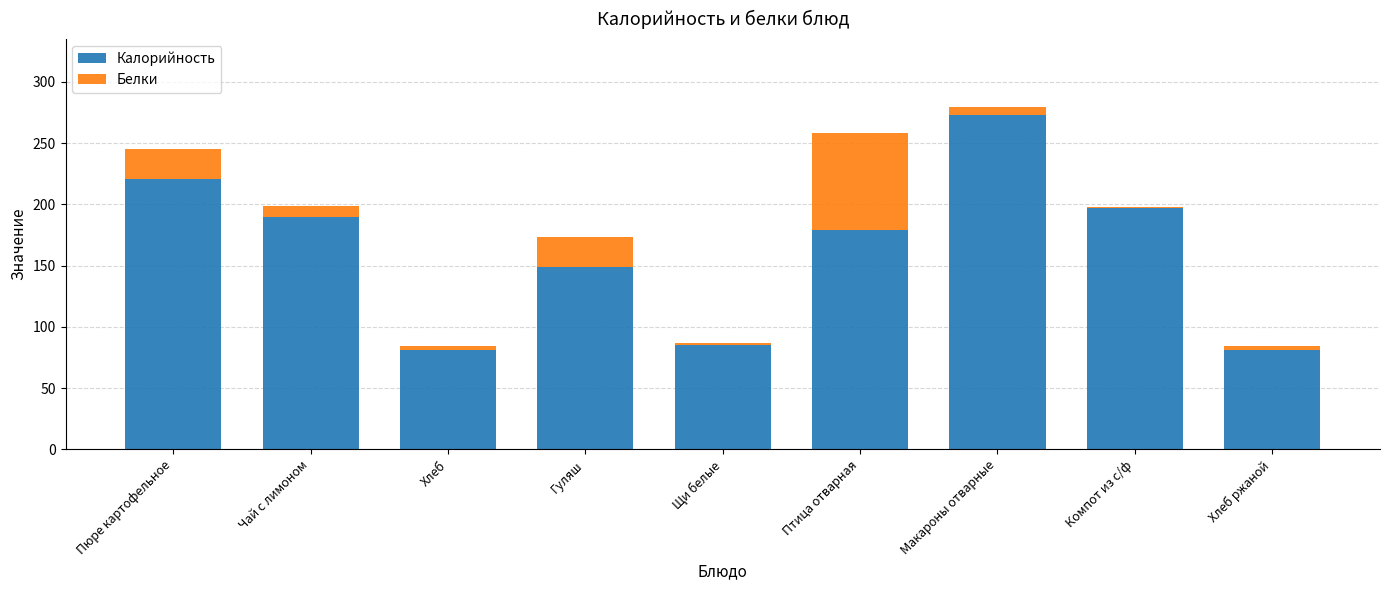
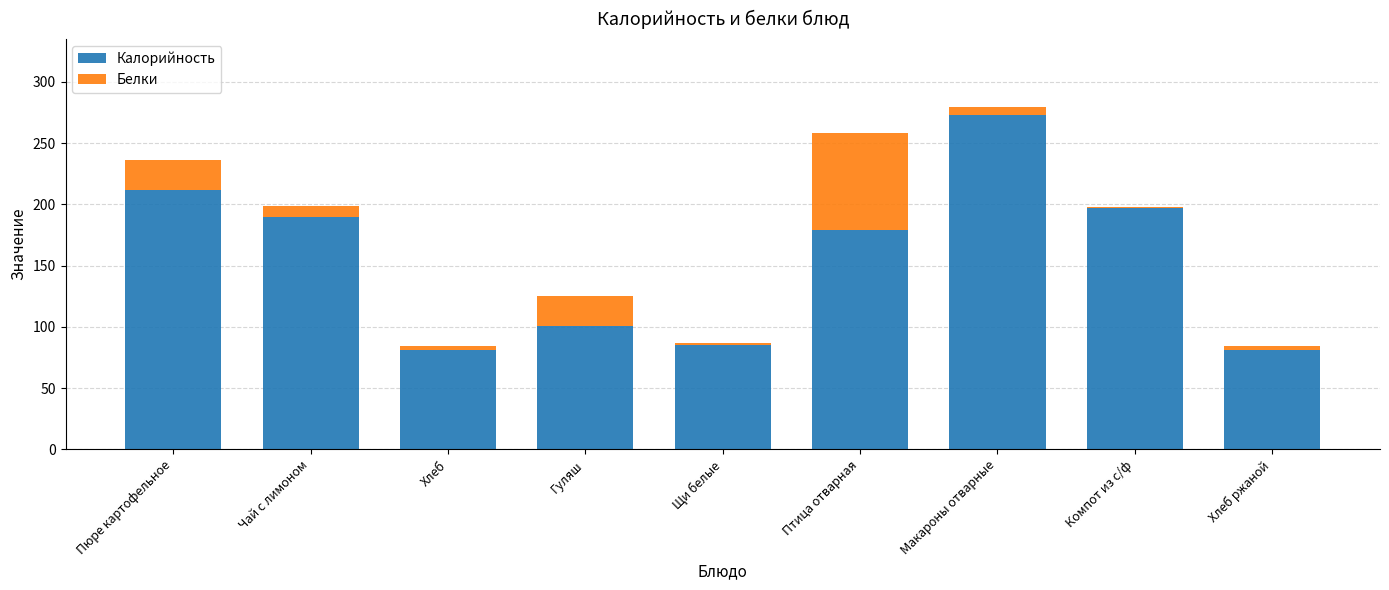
  {
    "Калорийность": {
-     "Пюре картофельное": 221,
+     "Пюре картофельное": 212,
      "Чай с лимоном": 190,
      "Хлеб": 81,
-     "Гуляш": 149,
+     "Гуляш": 101,
      "Щи белые": 85,
      "Птица отварная": 179,
      "Макароны отварные": 273,
      "Компот из с/ф": 197,
      "Хлеб ржаной": 81
    },
    "Белки": {
      "Пюре картофельное": 24,
      "Чай с лимоном": 9,
      "Хлеб": 3,
      "Гуляш": 24,
      "Птица отварная": 79,
      "Макароны отварные": 6,
      "Хлеб ржаной": 3
    }
  }
